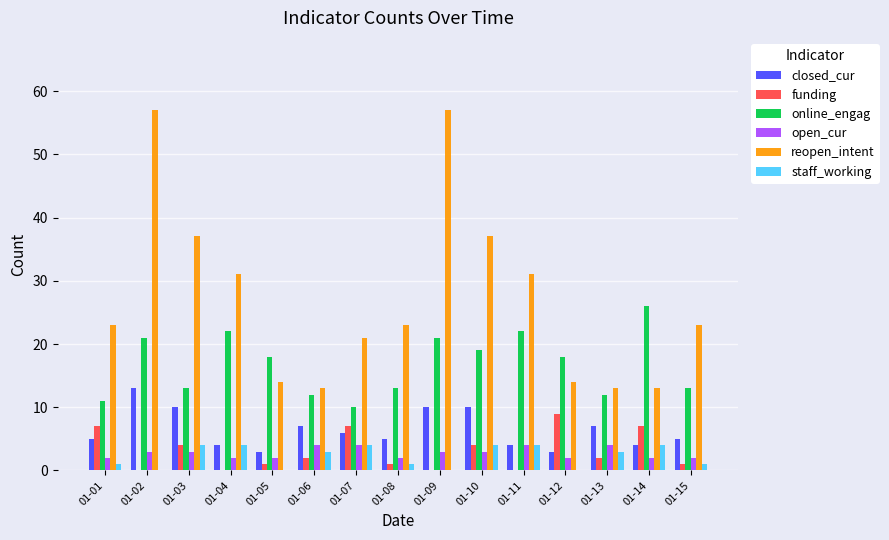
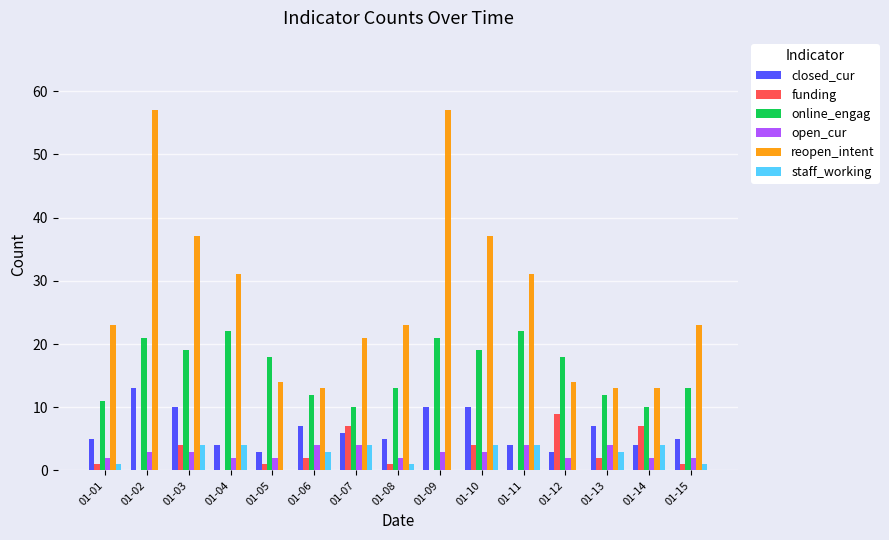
  {
    "closed_cur": {
      "01-01": 5,
      "01-02": 13,
      "01-03": 10,
      "01-04": 4,
      "01-05": 3,
      "01-06": 7,
      "01-07": 6,
      "01-08": 5,
      "01-09": 10,
      "01-10": 10,
      "01-11": 4,
      "01-12": 3,
      "01-13": 7,
      "01-14": 4,
      "01-15": 5
    },
    "funding": {
-     "01-01": 7,
+     "01-01": 1,
      "01-02": 0,
      "01-03": 4,
      "01-04": 0,
      "01-05": 1,
      "01-06": 2,
      "01-07": 7,
      "01-08": 1,
      "01-09": 0,
      "01-10": 4,
      "01-11": 0,
      "01-12": 9,
      "01-13": 2,
      "01-14": 7,
      "01-15": 1
    },
    "online_engag": {
      "01-01": 11,
      "01-02": 21,
-     "01-03": 13,
+     "01-03": 19,
      "01-04": 22,
      "01-05": 18,
      "01-06": 12,
      "01-07": 10,
      "01-08": 13,
      "01-09": 21,
      "01-10": 19,
      "01-11": 22,
      "01-12": 18,
      "01-13": 12,
-     "01-14": 26,
+     "01-14": 10,
      "01-15": 13
    },
    "open_cur": {
      "01-01": 2,
      "01-02": 3,
      "01-03": 3,
      "01-04": 2,
      "01-05": 2,
      "01-06": 4,
      "01-07": 4,
      "01-08": 2,
      "01-09": 3,
      "01-10": 3,
      "01-11": 4,
      "01-12": 2,
      "01-13": 4,
      "01-14": 2,
      "01-15": 2
    },
    "reopen_intent": {
      "01-01": 23,
      "01-02": 57,
      "01-03": 37,
      "01-04": 31,
      "01-05": 14,
      "01-06": 13,
      "01-07": 21,
      "01-08": 23,
      "01-09": 57,
      "01-10": 37,
      "01-11": 31,
      "01-12": 14,
      "01-13": 13,
      "01-14": 13,
      "01-15": 23
    },
    "staff_working": {
      "01-01": 1,
      "01-02": 0,
      "01-03": 4,
      "01-04": 4,
      "01-05": 0,
      "01-06": 3,
      "01-07": 4,
      "01-08": 1,
      "01-09": 0,
      "01-10": 4,
      "01-11": 4,
      "01-12": 0,
      "01-13": 3,
      "01-14": 4,
      "01-15": 1
    }
  }
